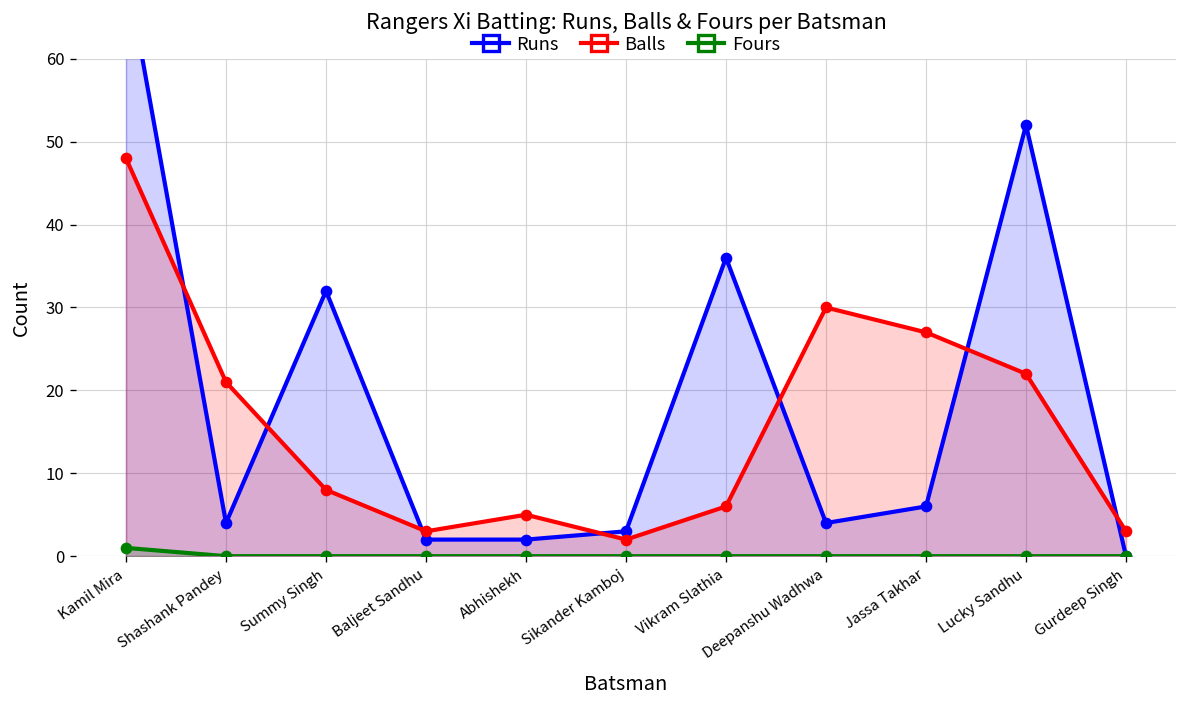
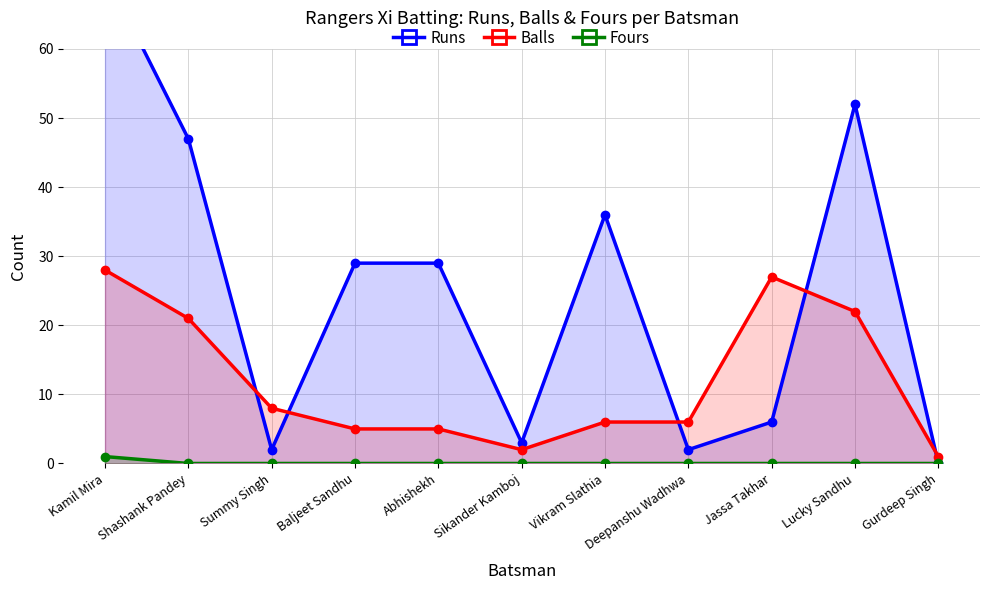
  {
    "Runs": {
-     "Shashank Pandey": 4,
-     "Summy Singh": 32,
-     "Baljeet Sandhu": 2,
-     "Abhishekh": 2,
+     "Shashank Pandey": 47,
+     "Summy Singh": 2,
+     "Baljeet Sandhu": 29,
+     "Abhishekh": 29,
      "Sikander Kamboj": 3,
      "Vikram Slathia": 36,
-     "Deepanshu Wadhwa": 4,
+     "Deepanshu Wadhwa": 2,
      "Jassa Takhar": 6,
      "Lucky Sandhu": 52
    },
    "Balls": {
-     "Kamil Mira": 48,
+     "Kamil Mira": 28,
      "Shashank Pandey": 21,
      "Summy Singh": 8,
-     "Baljeet Sandhu": 3,
+     "Baljeet Sandhu": 5,
      "Abhishekh": 5,
      "Sikander Kamboj": 2,
      "Vikram Slathia": 6,
-     "Deepanshu Wadhwa": 30,
+     "Deepanshu Wadhwa": 6,
      "Jassa Takhar": 27,
      "Lucky Sandhu": 22,
-     "Gurdeep Singh": 3
+     "Gurdeep Singh": 1
    },
    "Fours": {
      "Kamil Mira": 1,
      "Shashank Pandey": 0,
      "Summy Singh": 0,
      "Baljeet Sandhu": 0,
      "Abhishekh": 0,
      "Sikander Kamboj": 0,
      "Vikram Slathia": 0,
      "Deepanshu Wadhwa": 0,
      "Jassa Takhar": 0,
      "Lucky Sandhu": 0
    }
  }
